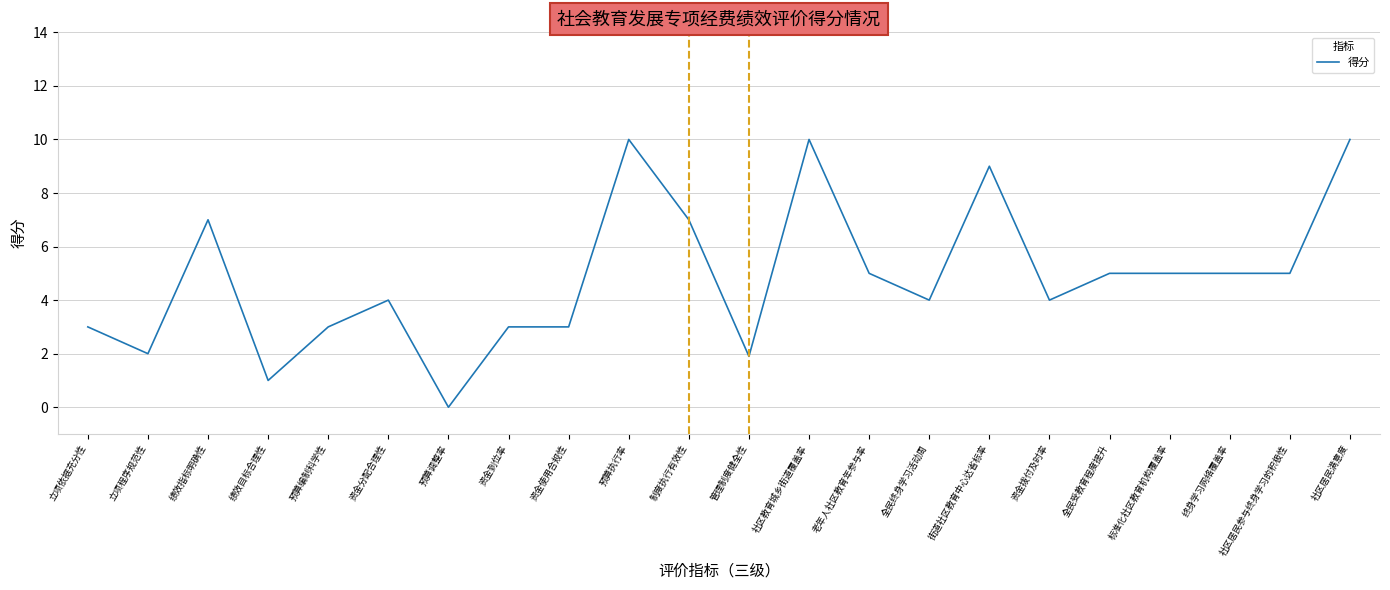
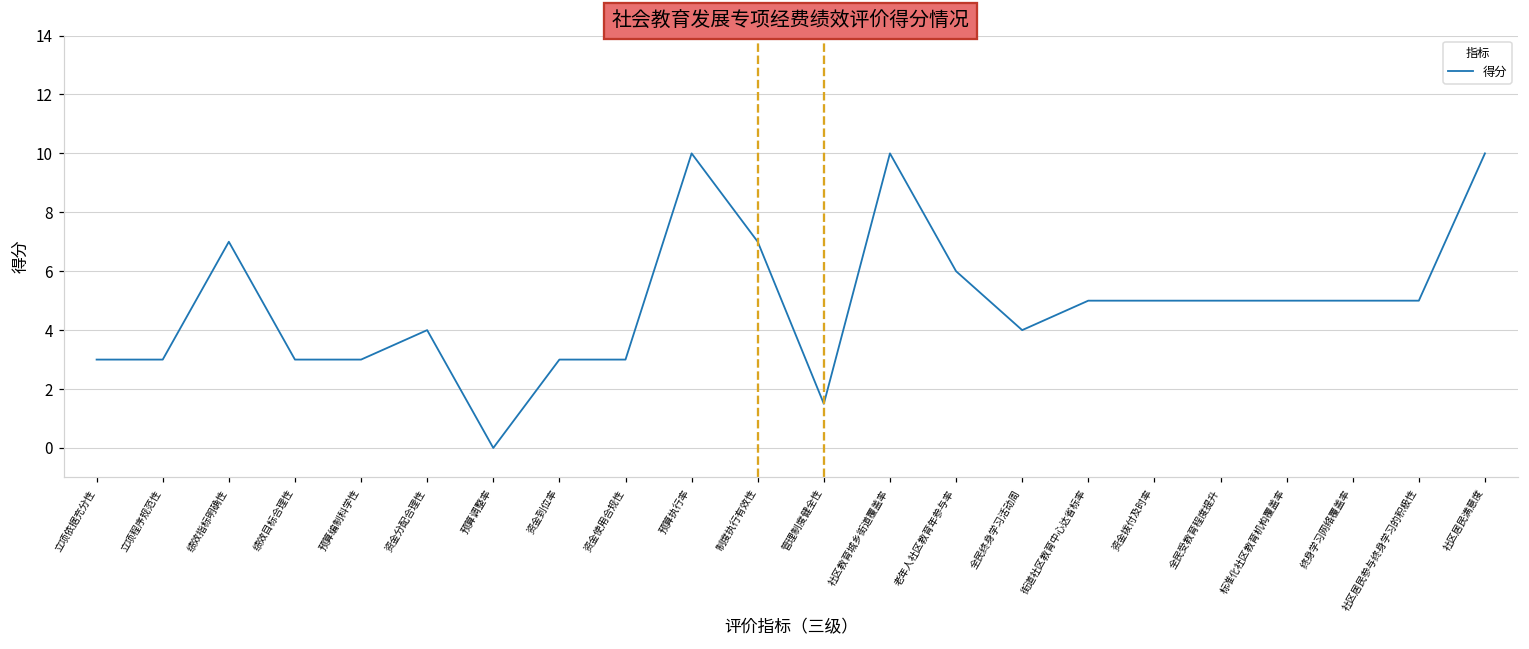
  {
    "立项依据充分性": 3.0,
-   "立项程序规范性": 2,
+   "立项程序规范性": 3,
    "绩效指标明确性": 7.0,
-   "绩效目标合理性": 1,
+   "绩效目标合理性": 3,
    "预算编制科学性": 3.0,
    "资金分配合理性": 4.0,
    "预算调整率": 0.0,
    "资金到位率": 3.0,
    "资金使用合规性": 3.0,
    "预算执行率": 10.0,
    "制度执行有效性": 7.0,
-   "管理制度健全性": 1.9,
+   "管理制度健全性": 1.5,
    "社区教育城乡街道覆盖率": 10.0,
-   "老年人社区教育年参与率": 5,
+   "老年人社区教育年参与率": 6,
    "全民终身学习活动周": 4.0,
-   "街道社区教育中心达省标率": 9,
-   "资金拨付及时率": 4,
+   "街道社区教育中心达省标率": 5,
+   "资金拨付及时率": 5,
    "全民受教育程度提升": 5.0,
    "标准化社区教育机构覆盖率": 5.0,
    "终身学习网络覆盖率": 5.0,
    "社区居民参与终身学习的积极性": 5.0,
    "社区居民满意度": 10.0
  }
